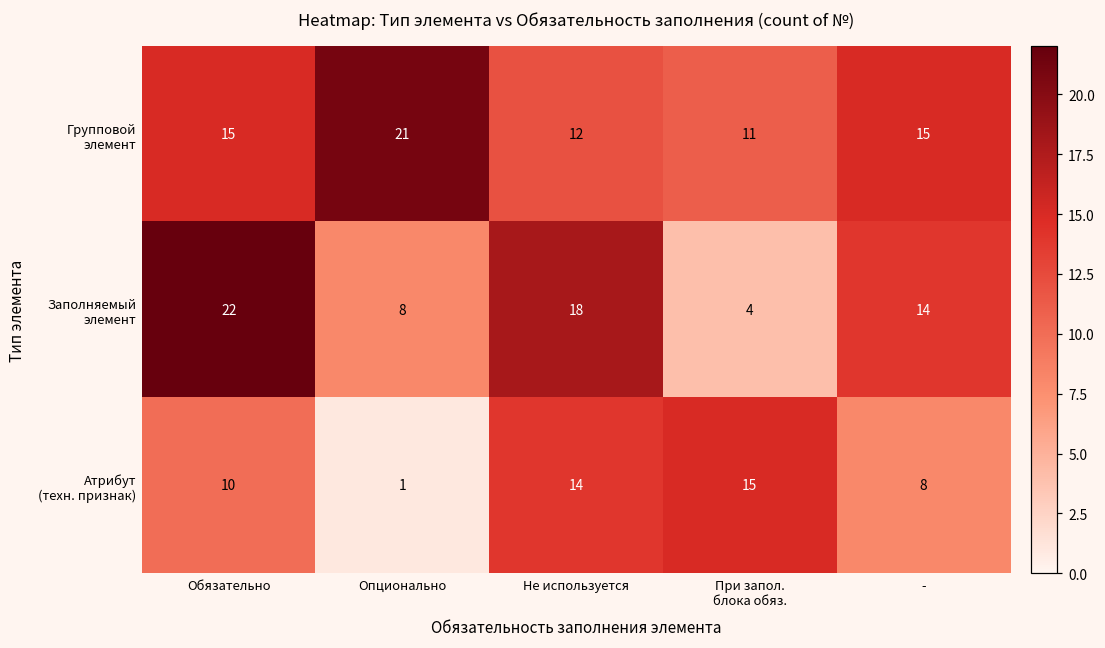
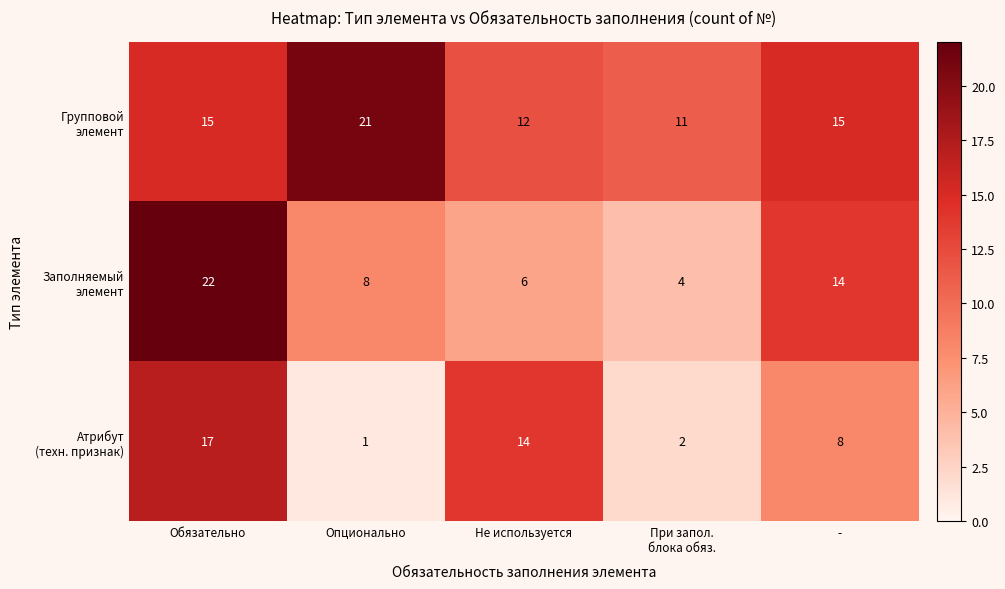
  {
    "Групповой элемент": {
      "Обязательно": 15,
      "Опционально": 21,
      "Не используется": 12,
      "При запол. блока обяз.": 11,
      "-": 15
    },
    "Заполняемый элемент": {
      "Обязательно": 22,
      "Опционально": 8,
-     "Не используется": 18,
+     "Не используется": 6,
      "При запол. блока обяз.": 4,
      "-": 14
    },
    "Атрибут (техн. признак)": {
-     "Обязательно": 10,
+     "Обязательно": 17,
      "Опционально": 1,
      "Не используется": 14,
-     "При запол. блока обяз.": 15,
+     "При запол. блока обяз.": 2,
      "-": 8
    }
  }
